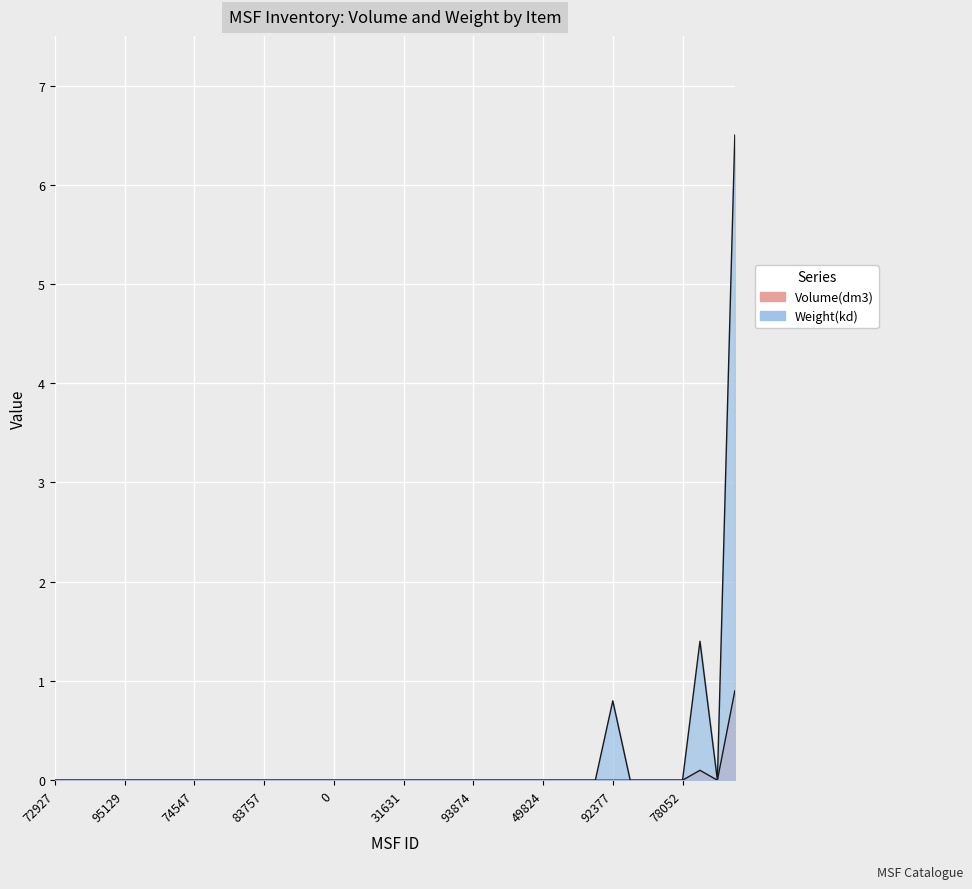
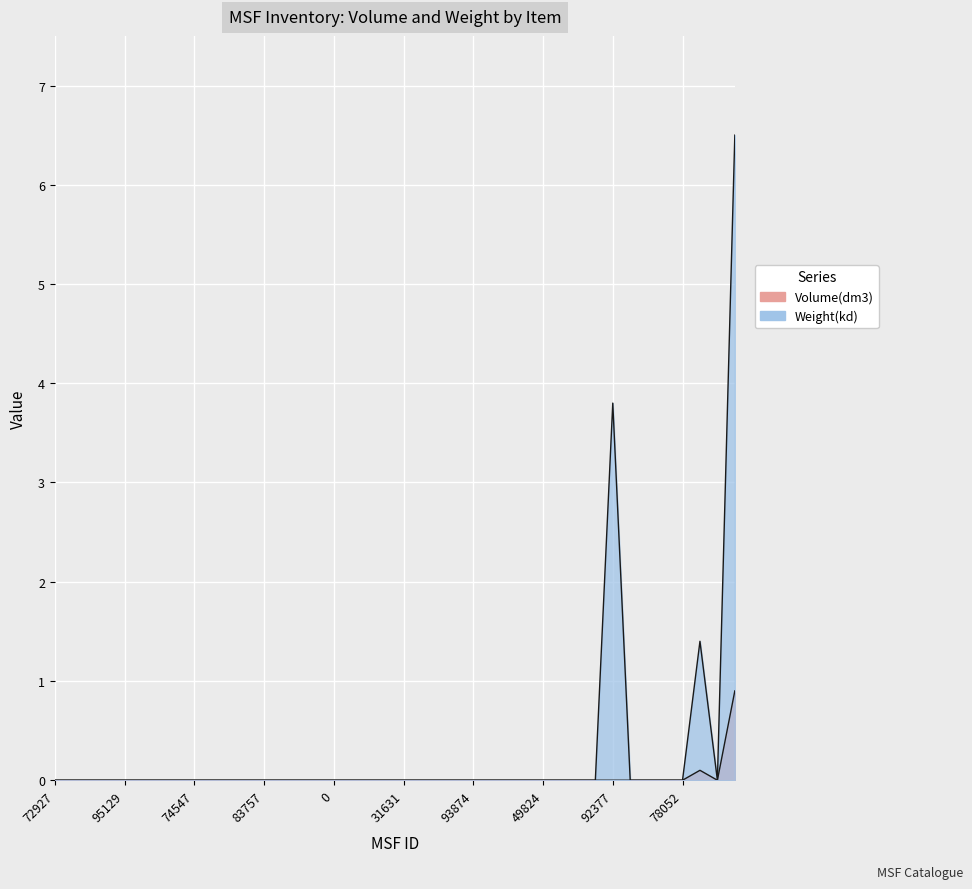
  {
    "Volume(dm3)": {
      "92377": 0.0
    },
    "Weight(kd)": {
-     "92377": 0.8
+     "92377": 3.8
    }
  }
